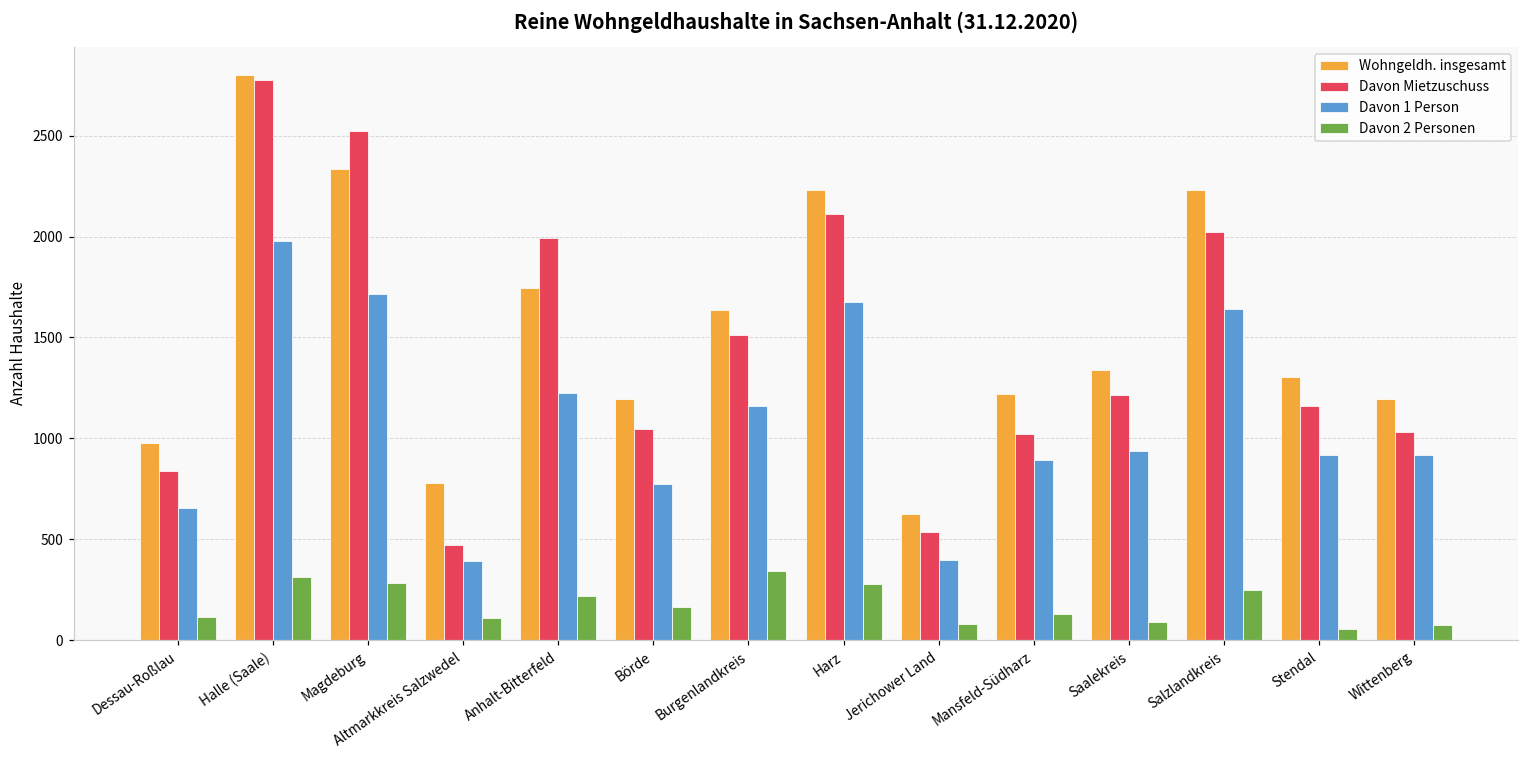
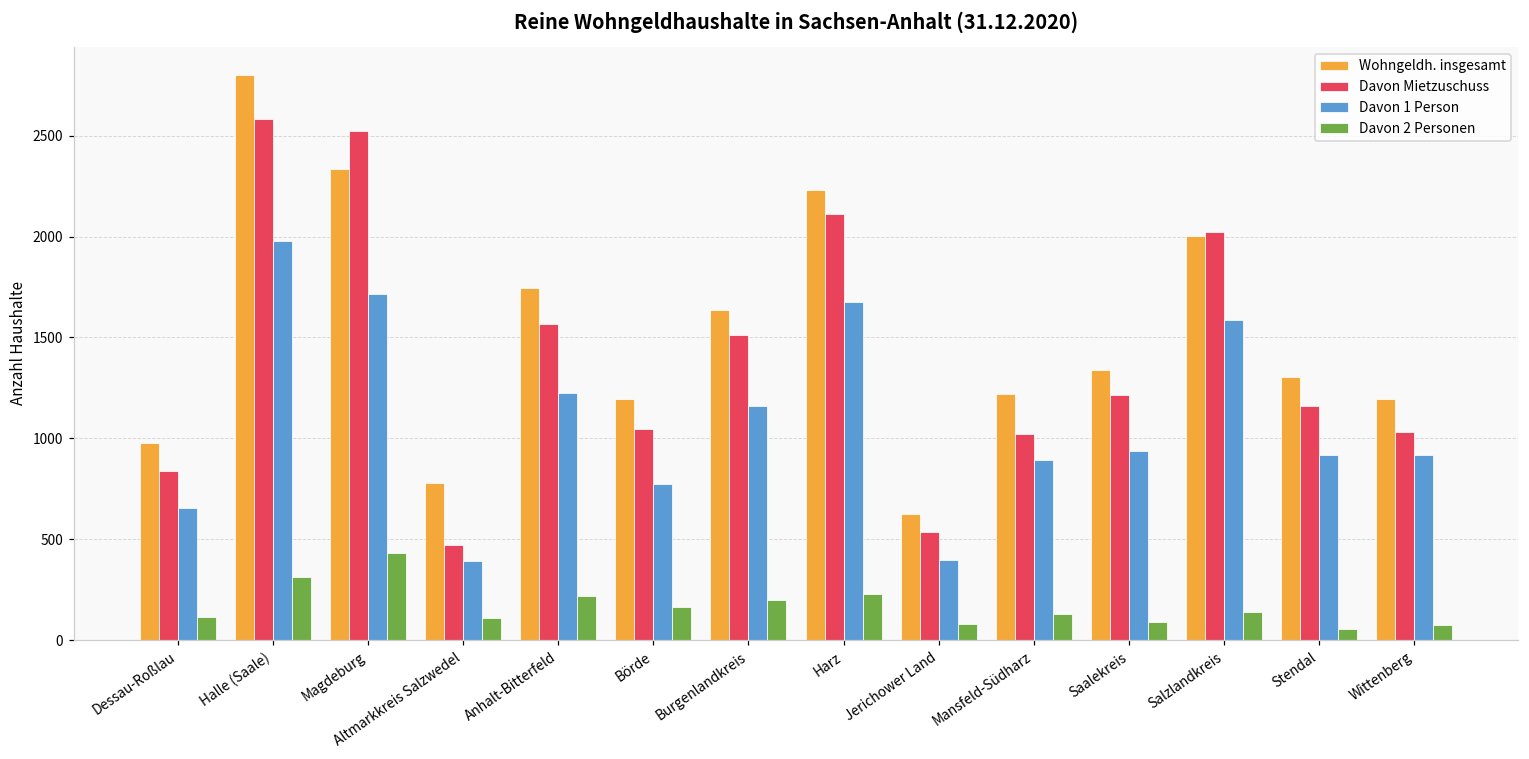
  {
    "Wohngeldh. insgesamt": {
      "Dessau-Roßlau": 980,
      "Halle (Saale)": 2800,
      "Magdeburg": 2340,
      "Altmarkkreis Salzwedel": 780,
      "Anhalt-Bitterfeld": 1750,
      "Börde": 1200,
      "Burgenlandkreis": 1640,
      "Harz": 2230,
      "Jerichower Land": 630,
      "Mansfeld-Südharz": 1220,
      "Saalekreis": 1340,
-     "Salzlandkreis": 2230,
+     "Salzlandkreis": 2000,
      "Stendal": 1310,
      "Wittenberg": 1200
    },
    "Davon Mietzuschuss": {
      "Dessau-Roßlau": 840,
-     "Halle (Saale)": 2780,
+     "Halle (Saale)": 2590,
      "Magdeburg": 2530,
      "Altmarkkreis Salzwedel": 470,
-     "Anhalt-Bitterfeld": 2000,
+     "Anhalt-Bitterfeld": 1570,
      "Börde": 1050,
      "Burgenlandkreis": 1510,
      "Harz": 2110,
      "Jerichower Land": 540,
      "Mansfeld-Südharz": 1020,
      "Saalekreis": 1220,
      "Salzlandkreis": 2020,
      "Stendal": 1160,
      "Wittenberg": 1030
    },
    "Davon 1 Person": {
      "Dessau-Roßlau": 660,
      "Halle (Saale)": 1980,
      "Magdeburg": 1720,
      "Altmarkkreis Salzwedel": 390,
      "Anhalt-Bitterfeld": 1230,
      "Börde": 780,
      "Burgenlandkreis": 1160,
      "Harz": 1680,
      "Jerichower Land": 400,
      "Mansfeld-Südharz": 890,
      "Saalekreis": 940,
-     "Salzlandkreis": 1640,
+     "Salzlandkreis": 1590,
      "Stendal": 920,
      "Wittenberg": 920
    },
    "Davon 2 Personen": {
      "Dessau-Roßlau": 120,
      "Halle (Saale)": 310,
-     "Magdeburg": 290,
+     "Magdeburg": 430,
      "Altmarkkreis Salzwedel": 110,
      "Anhalt-Bitterfeld": 220,
      "Börde": 170,
-     "Burgenlandkreis": 340,
-     "Harz": 280,
+     "Burgenlandkreis": 200,
+     "Harz": 230,
      "Jerichower Land": 80,
      "Mansfeld-Südharz": 130,
      "Saalekreis": 90,
-     "Salzlandkreis": 250,
+     "Salzlandkreis": 140,
      "Stendal": 60,
      "Wittenberg": 70
    }
  }
